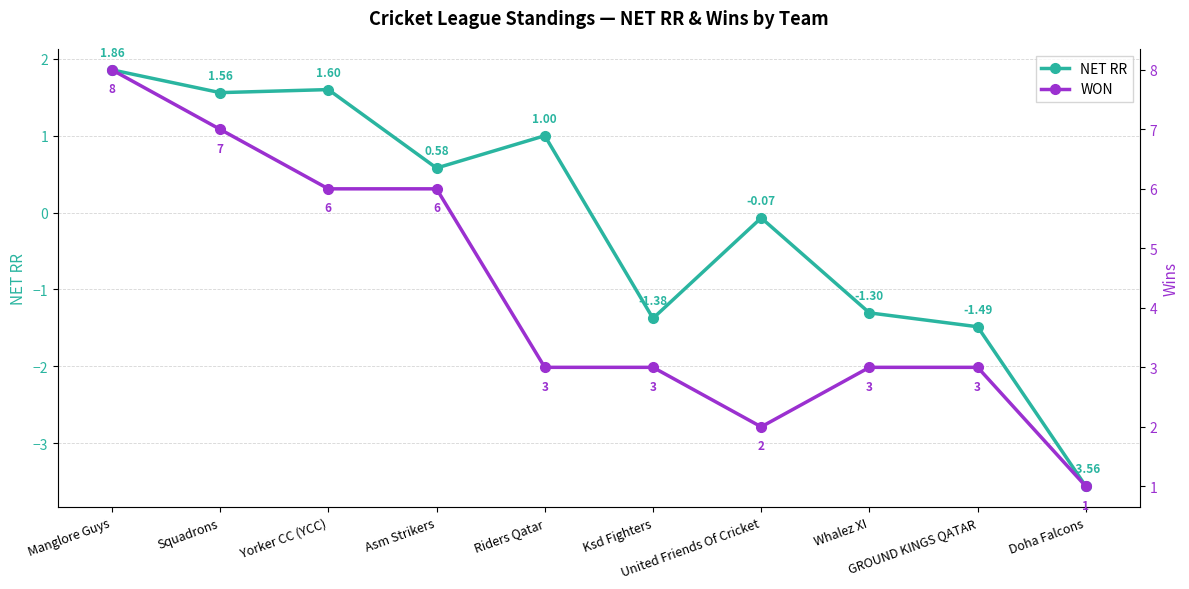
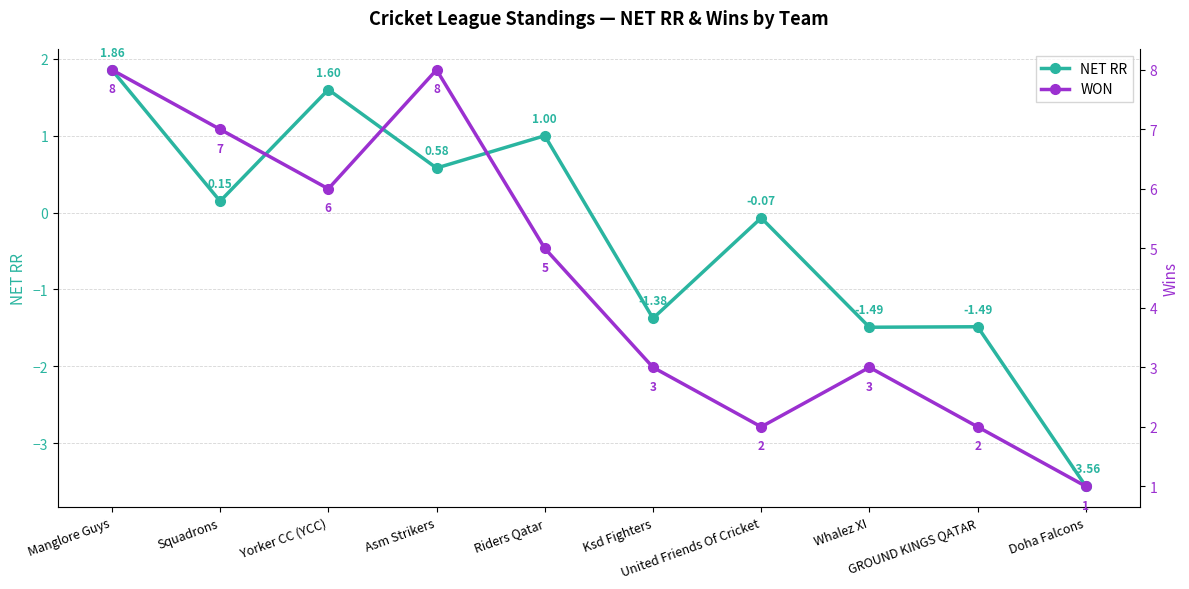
  {
    "NET RR": {
      "Manglore Guys": 1.86,
-     "Squadrons": 1.56,
+     "Squadrons": 0.15,
      "Yorker CC (YCC)": 1.60,
      "Asm Strikers": 0.58,
      "Riders Qatar": 1.00,
      "Ksd Fighters": -1.38,
      "United Friends Of Cricket": -0.07,
-     "Whalez XI": -1.30,
+     "Whalez XI": -1.49,
      "GROUND KINGS QATAR": -1.49,
      "Doha Falcons": -3.56
    },
    "WON": {
      "Manglore Guys": 8,
      "Squadrons": 7,
      "Yorker CC (YCC)": 6,
-     "Asm Strikers": 6,
-     "Riders Qatar": 3,
+     "Asm Strikers": 8,
+     "Riders Qatar": 5,
      "Ksd Fighters": 3,
      "United Friends Of Cricket": 2,
      "Whalez XI": 3,
-     "GROUND KINGS QATAR": 3,
+     "GROUND KINGS QATAR": 2,
      "Doha Falcons": 1
    }
  }
